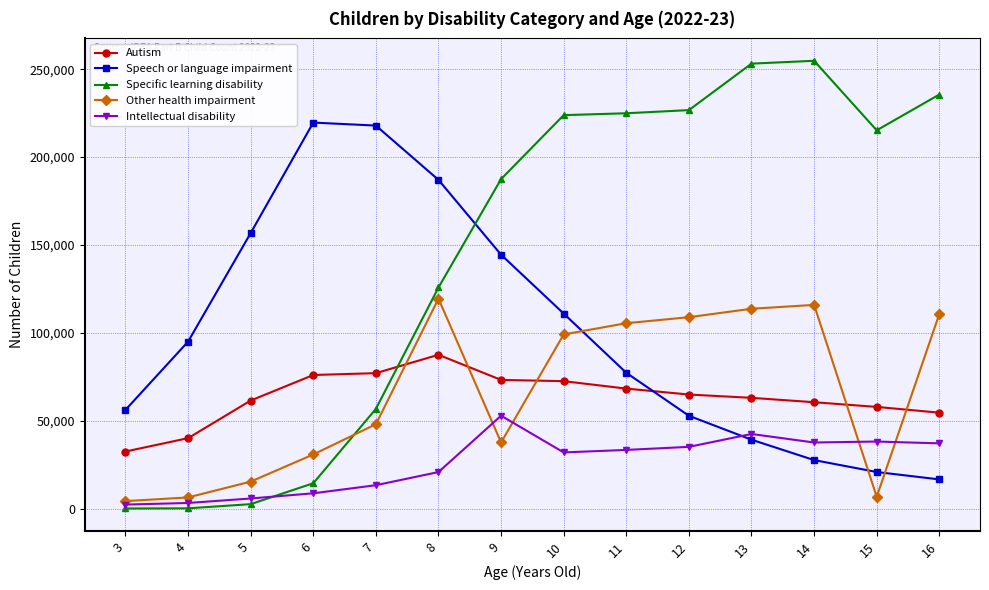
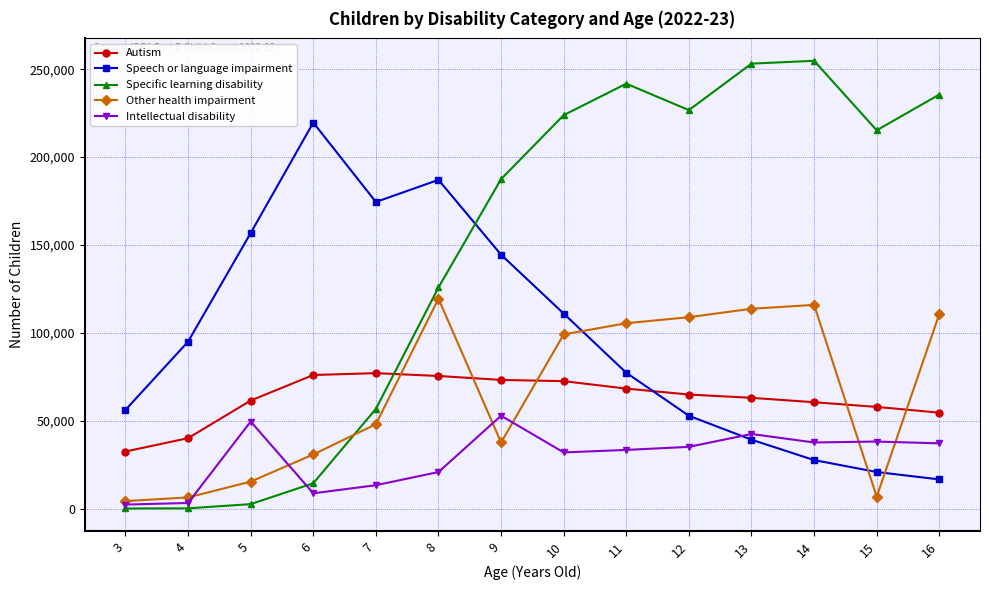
  {
    "Autism": {
      "3": "32,000",
      "4": "40,000",
      "5": "61,000",
      "6": "76,000",
      "7": "77,000",
-     "8": "88,000",
+     "8": "75,000",
      "9": "73,000",
      "10": "73,000",
      "11": "68,000",
      "12": "65,000",
      "13": "63,000",
      "14": "61,000",
      "15": "58,000",
      "16": "55,000"
    },
    "Speech or language impairment": {
      "3": "56,000",
      "4": "95,000",
      "5": "157,000",
      "6": "220,000",
-     "7": "218,000",
+     "7": "174,000",
      "8": "187,000",
      "9": "144,000",
      "10": "111,000",
      "11": "77,000",
      "12": "53,000",
      "13": "39,000",
      "14": "28,000",
      "15": "21,000",
      "16": "17,000"
    },
    "Specific learning disability": {
      "3": "0",
      "4": "0",
      "5": "3,000",
      "6": "14,000",
      "7": "57,000",
      "8": "126,000",
      "9": "187,000",
      "10": "224,000",
-     "11": "225,000",
+     "11": "242,000",
      "12": "227,000",
      "13": "253,000",
      "14": "255,000",
      "15": "215,000",
      "16": "236,000"
    },
    "Other health impairment": {
      "3": "4,000",
      "4": "6,000",
      "5": "15,000",
      "6": "31,000",
      "7": "48,000",
      "8": "119,000",
      "9": "38,000",
      "10": "99,000",
      "11": "105,000",
      "12": "109,000",
      "13": "114,000",
      "14": "116,000",
      "15": "7,000",
      "16": "111,000"
    },
    "Intellectual disability": {
      "3": "2,000",
      "4": "3,000",
-     "5": "6,000",
+     "5": "50,000",
      "6": "9,000",
      "7": "13,000",
      "8": "21,000",
      "9": "53,000",
      "10": "32,000",
      "11": "33,000",
      "12": "35,000",
      "13": "42,000",
      "14": "38,000",
      "15": "38,000",
      "16": "37,000"
    }
  }
